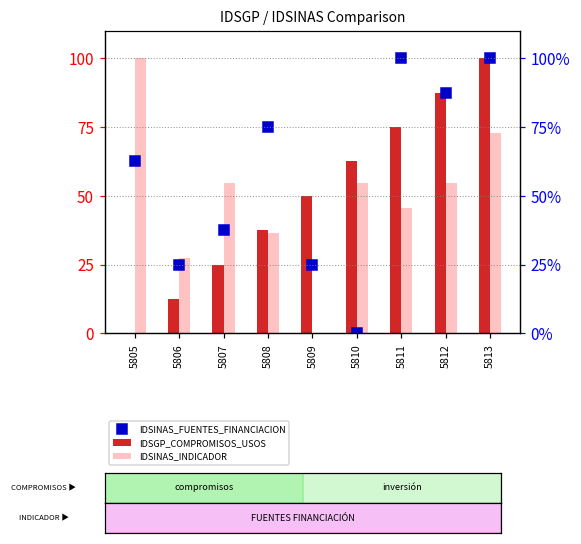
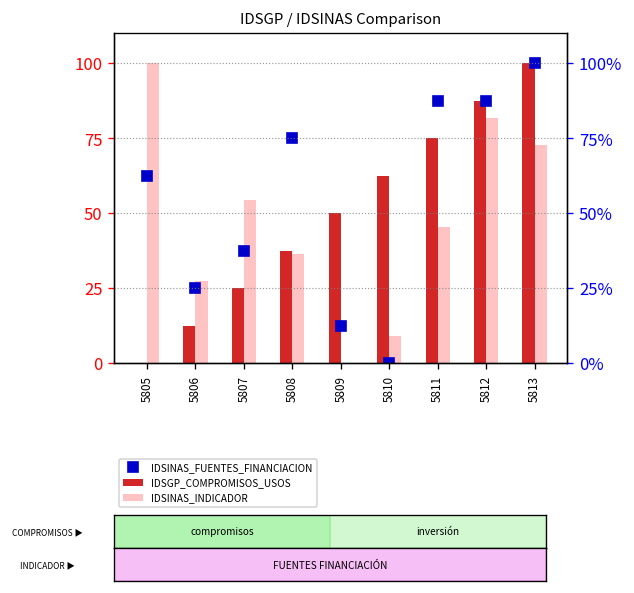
  {
    "IDSGP / IDSINAS Comparison": {
      "IDSGP_COMPROMISOS_USOS": {
        "5805": 0,
        "5806": 13,
        "5807": 25,
        "5808": 38,
        "5809": 50,
        "5810": 63,
        "5811": 75,
        "5812": 88,
        "5813": 100
      },
      "IDSINAS_FUENTES_FINANCIACION": {
        "5805": 63,
        "5806": 25,
        "5807": 38,
        "5808": 75,
-       "5809": 25,
+       "5809": 13,
        "5810": 0,
-       "5811": 100,
+       "5811": 88,
        "5812": 88,
        "5813": 100
      },
      "IDSINAS_INDICADOR": {
        "5805": 100,
        "5806": 27,
        "5807": 55,
        "5808": 36,
        "5809": 0,
-       "5810": 55,
+       "5810": 9,
        "5811": 45,
-       "5812": 55,
+       "5812": 82,
        "5813": 73
      }
    }
  }
